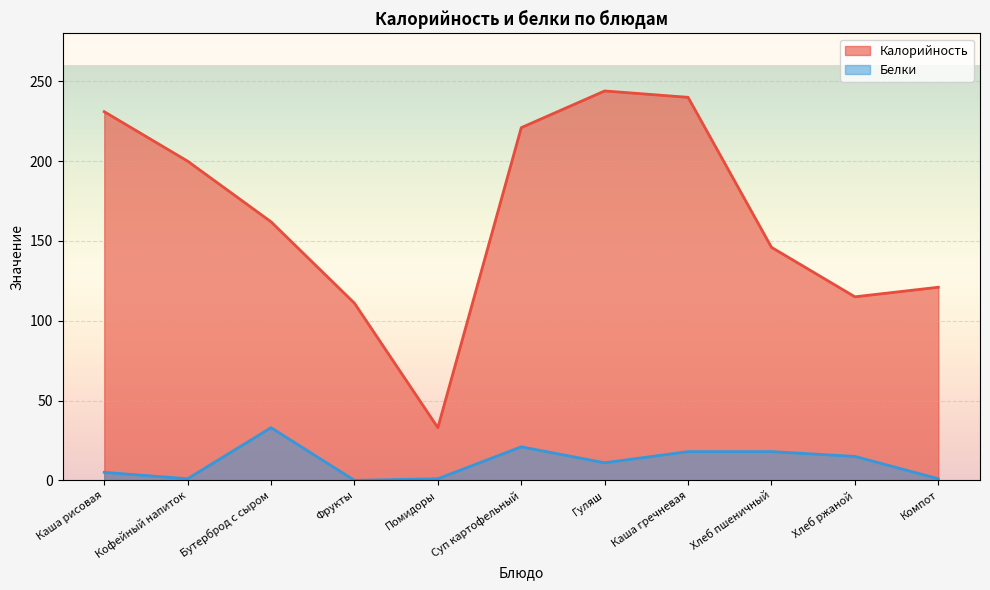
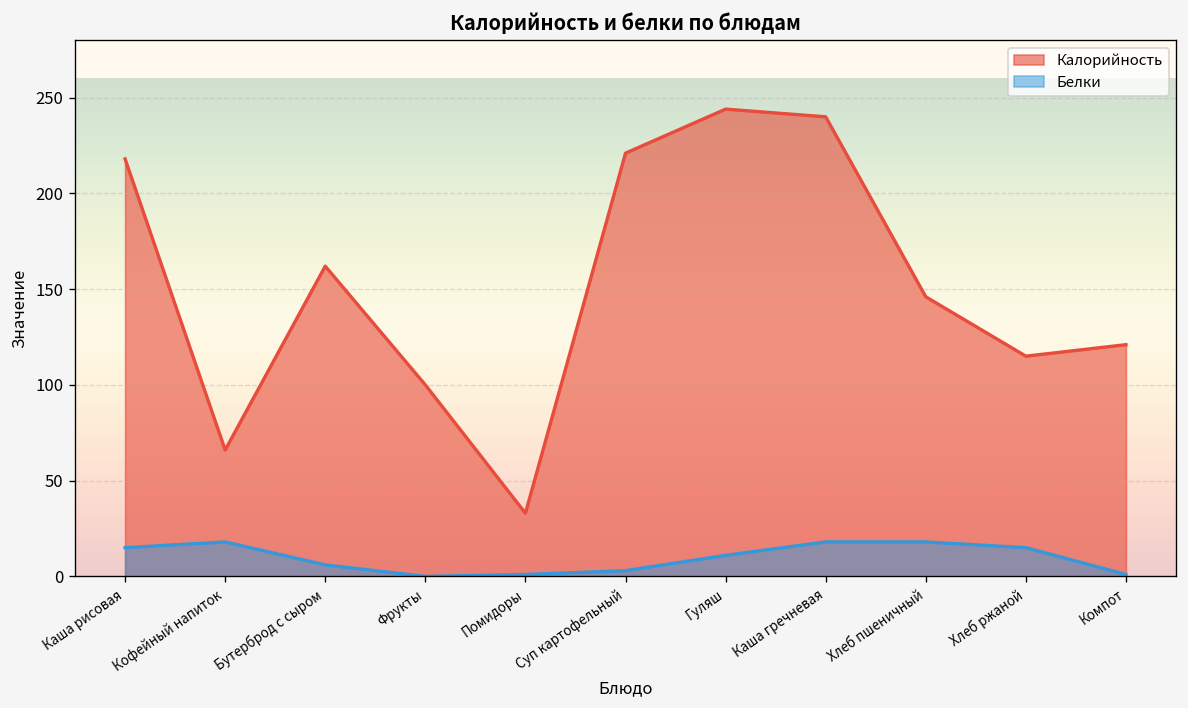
  {
    "Калорийность": {
-     "Каша рисовая": 231,
-     "Кофейный напиток": 200,
+     "Каша рисовая": 218,
+     "Кофейный напиток": 66,
      "Бутерброд с сыром": 162,
-     "Фрукты": 111,
+     "Фрукты": 100,
      "Помидоры": 33,
      "Суп картофельный": 221,
      "Гуляш": 244,
      "Каша гречневая": 240,
      "Хлеб пшеничный": 146,
      "Хлеб ржаной": 115,
      "Компот": 121
    },
    "Белки": {
-     "Каша рисовая": 5,
-     "Кофейный напиток": 1,
-     "Бутерброд с сыром": 33,
+     "Каша рисовая": 15,
+     "Кофейный напиток": 18,
+     "Бутерброд с сыром": 6,
      "Фрукты": 0,
      "Помидоры": 1,
-     "Суп картофельный": 21,
+     "Суп картофельный": 3,
      "Гуляш": 11,
      "Каша гречневая": 18,
      "Хлеб пшеничный": 18,
      "Хлеб ржаной": 15,
      "Компот": 1
    }
  }
